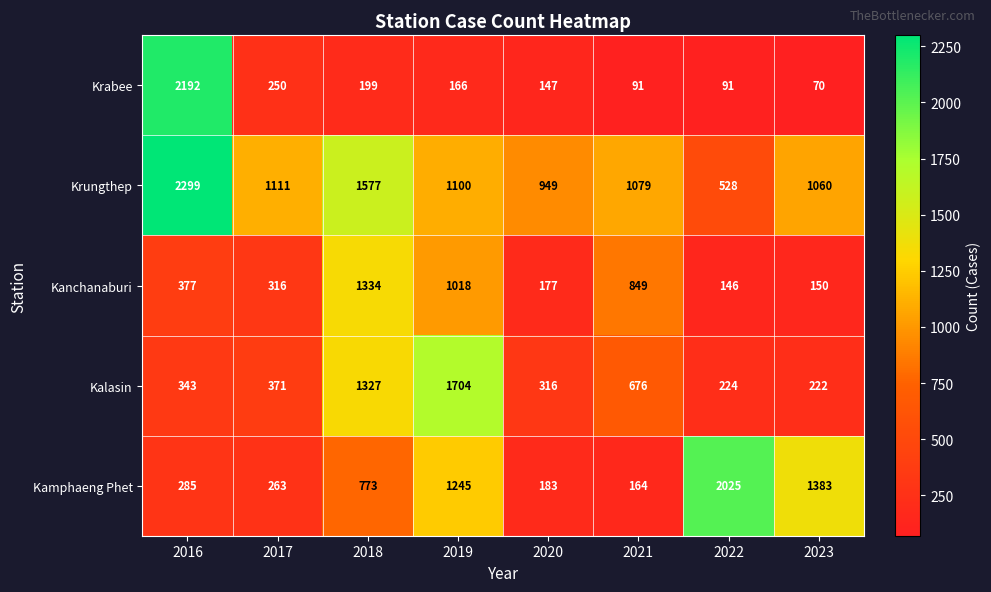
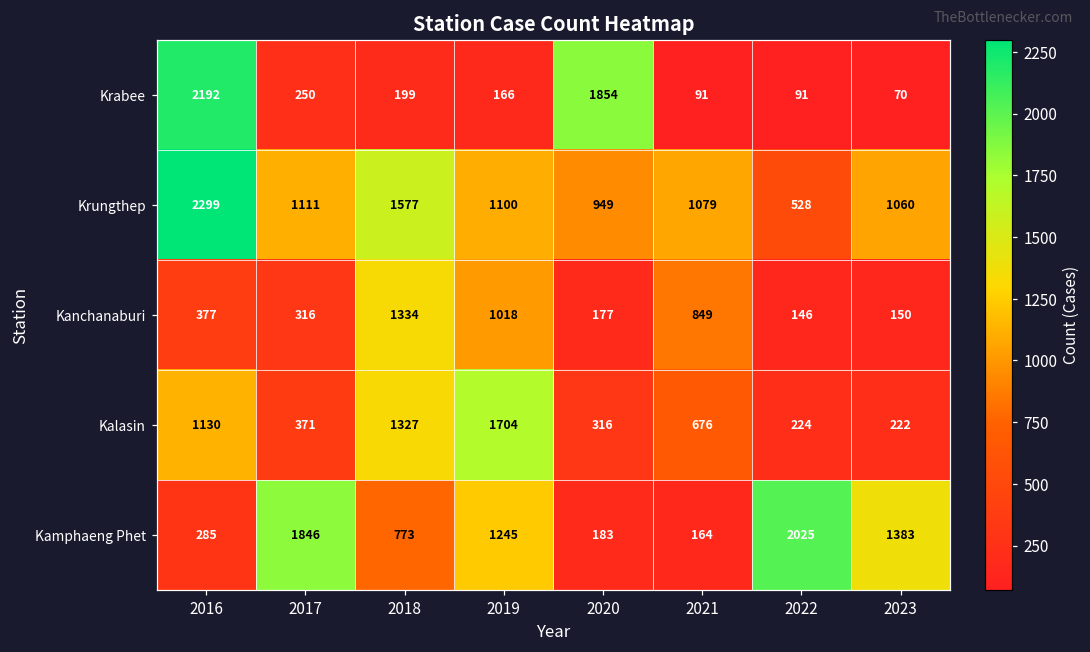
  {
    "Krabee": {
      "2016": 2192,
      "2017": 250,
      "2018": 199,
      "2019": 166,
-     "2020": 147,
+     "2020": 1854,
      "2021": 91,
      "2022": 91,
      "2023": 70
    },
    "Krungthep": {
      "2016": 2299,
      "2017": 1111,
      "2018": 1577,
      "2019": 1100,
      "2020": 949,
      "2021": 1079,
      "2022": 528,
      "2023": 1060
    },
    "Kanchanaburi": {
      "2016": 377,
      "2017": 316,
      "2018": 1334,
      "2019": 1018,
      "2020": 177,
      "2021": 849,
      "2022": 146,
      "2023": 150
    },
    "Kalasin": {
-     "2016": 343,
+     "2016": 1130,
      "2017": 371,
      "2018": 1327,
      "2019": 1704,
      "2020": 316,
      "2021": 676,
      "2022": 224,
      "2023": 222
    },
    "Kamphaeng Phet": {
      "2016": 285,
-     "2017": 263,
+     "2017": 1846,
      "2018": 773,
      "2019": 1245,
      "2020": 183,
      "2021": 164,
      "2022": 2025,
      "2023": 1383
    }
  }
